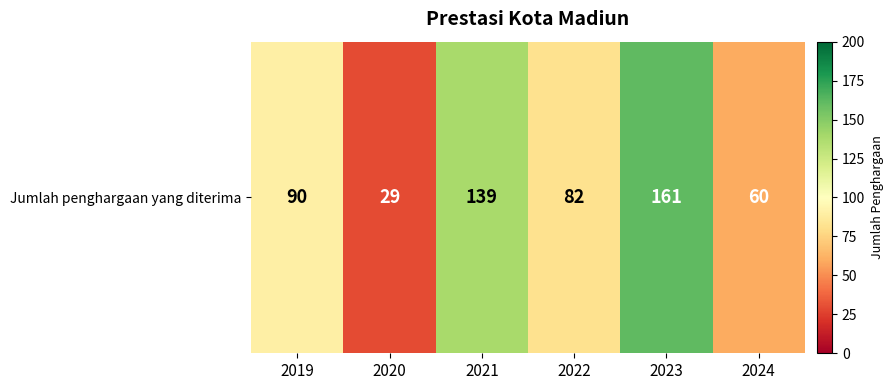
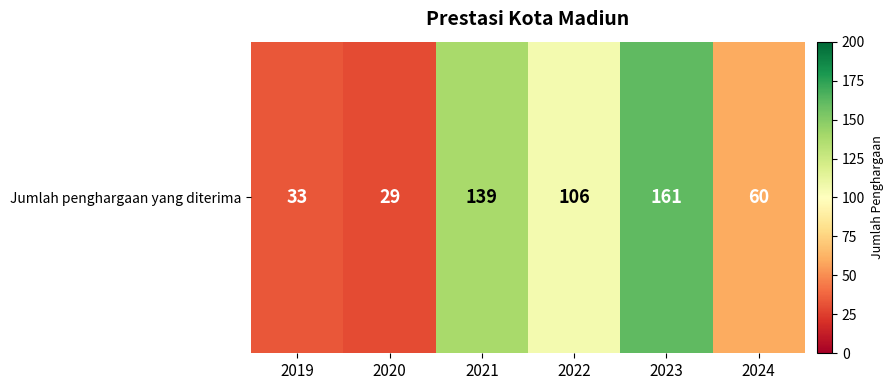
  {
    "Jumlah penghargaan yang diterima": {
-     "2019": 90,
+     "2019": 33,
      "2020": 29,
      "2021": 139,
-     "2022": 82,
+     "2022": 106,
      "2023": 161,
      "2024": 60
    }
  }
